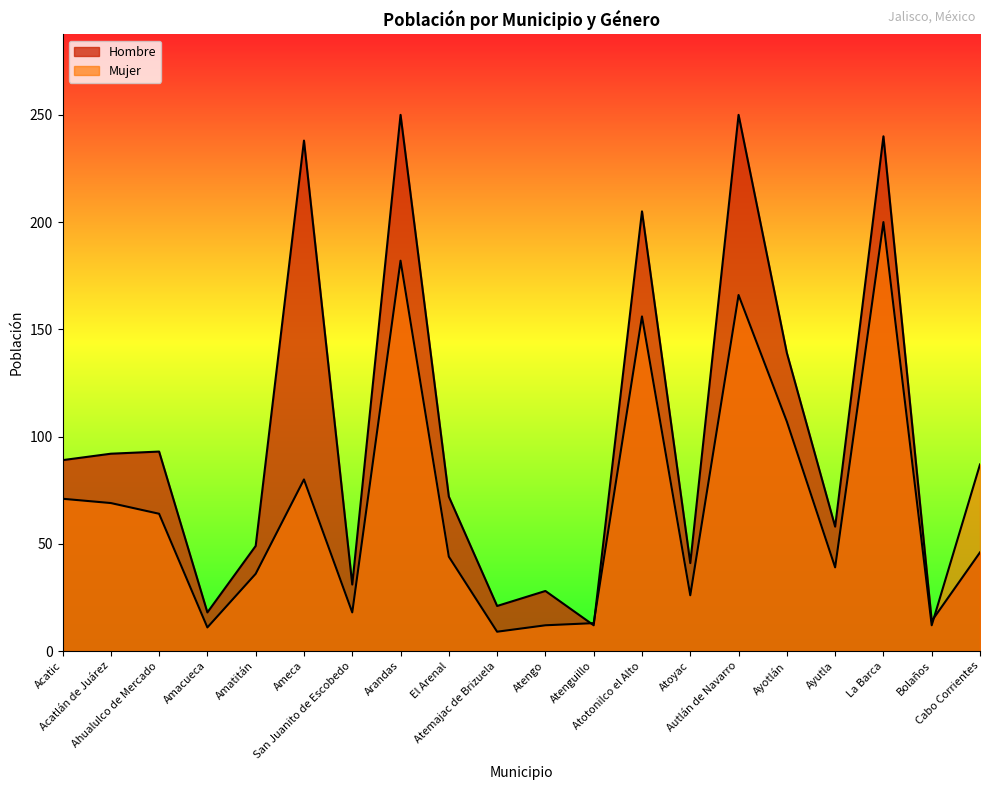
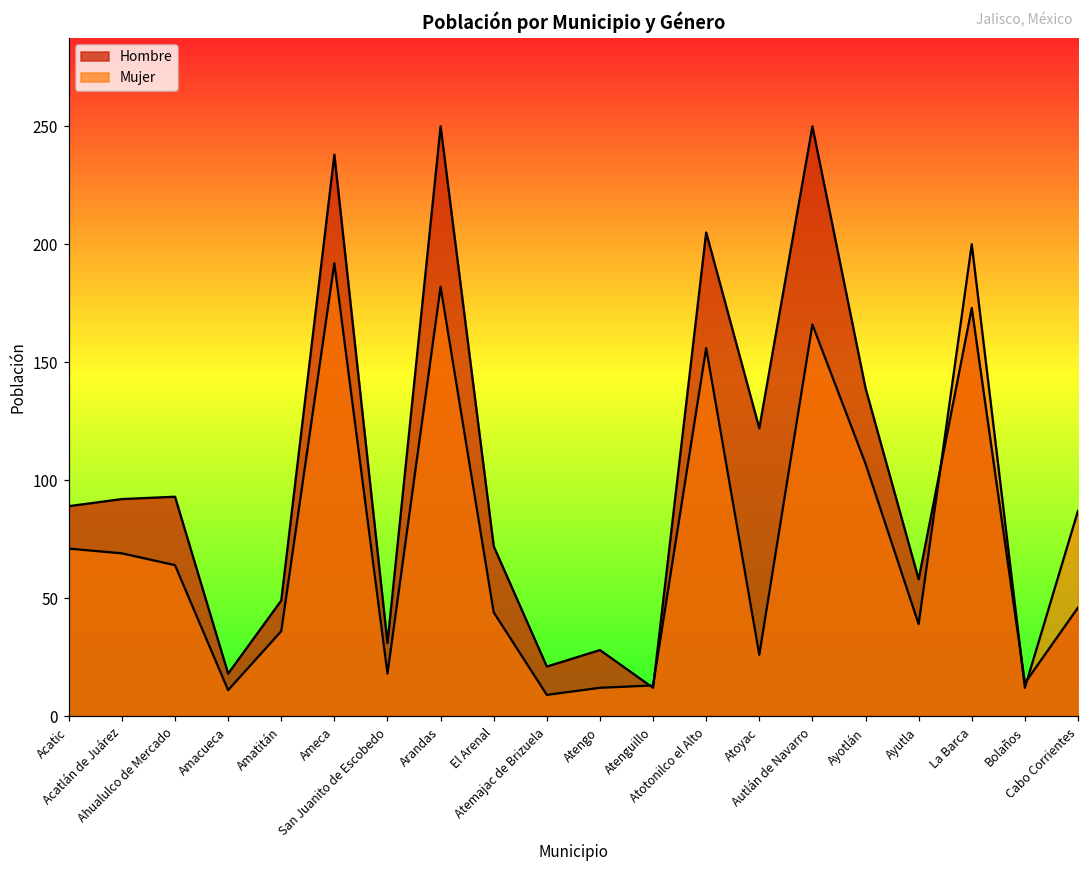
  {
    "Hombre": {
      "Acatic": 89,
      "Acatlán de Juárez": 92,
      "Ahualulco de Mercado": 93,
      "Amacueca": 18,
      "Amatitán": 49,
      "Ameca": 238,
      "San Juanito de Escobedo": 31,
      "Arandas": 250,
      "El Arenal": 72,
      "Atemajac de Brizuela": 21,
      "Atengo": 28,
      "Atotonilco el Alto": 205,
-     "Atoyac": 41,
+     "Atoyac": 122,
      "Autlán de Navarro": 250,
      "Ayotlán": 139,
      "Ayutla": 58,
-     "La Barca": 240,
+     "La Barca": 173,
      "Bolaños": 14,
      "Cabo Corrientes": 46
    },
    "Mujer": {
      "Acatic": 71,
      "Acatlán de Juárez": 69,
      "Ahualulco de Mercado": 64,
      "Amacueca": 11,
      "Amatitán": 36,
-     "Ameca": 80,
+     "Ameca": 192,
      "San Juanito de Escobedo": 18,
      "Arandas": 182,
      "El Arenal": 44,
      "Atemajac de Brizuela": 9,
      "Atengo": 12,
      "Atotonilco el Alto": 156,
      "Atoyac": 26,
      "Autlán de Navarro": 166,
      "Ayotlán": 107,
      "Ayutla": 39,
      "La Barca": 200,
      "Bolaños": 12,
      "Cabo Corrientes": 87
    }
  }
